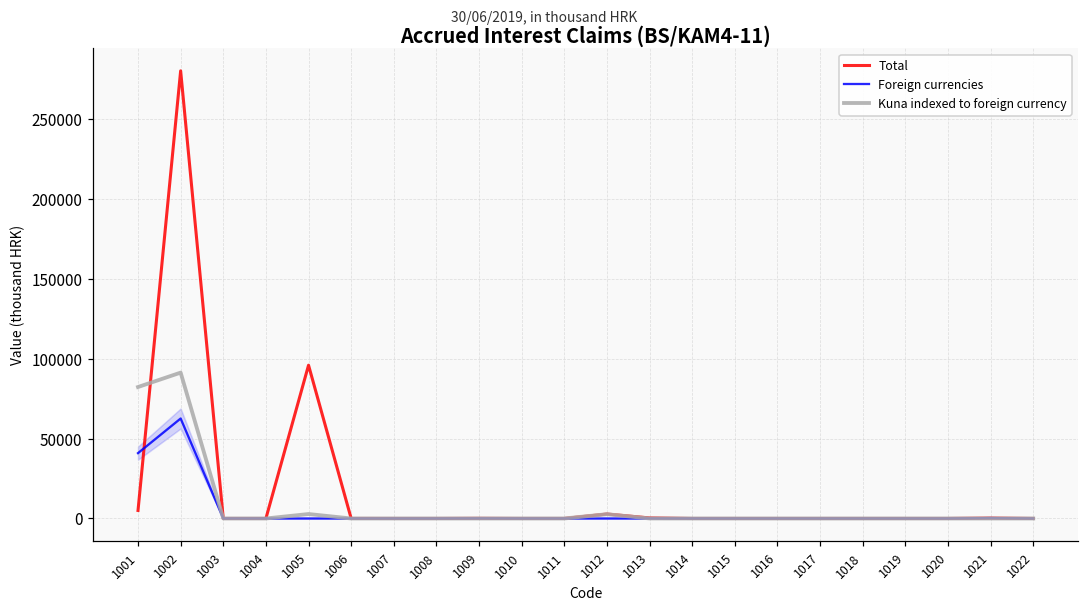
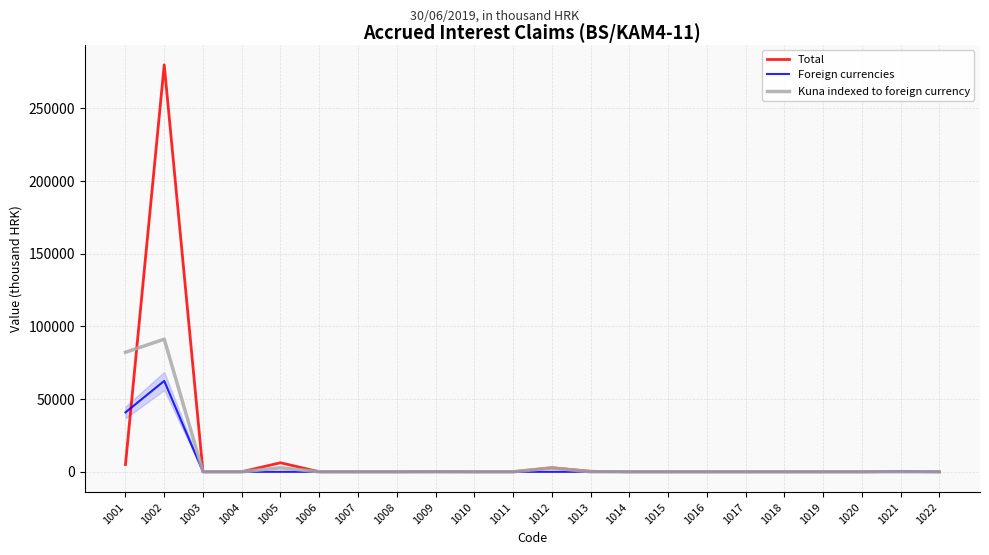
  {
    "Total": {
      "1001": 5000,
      "1002": 280000,
-     "1005": 96000
+     "1005": 6000
    },
    "Kuna indexed to foreign currency": {
      "1001": 82000,
      "1002": 91000,
      "1005": 3000
    }
  }
